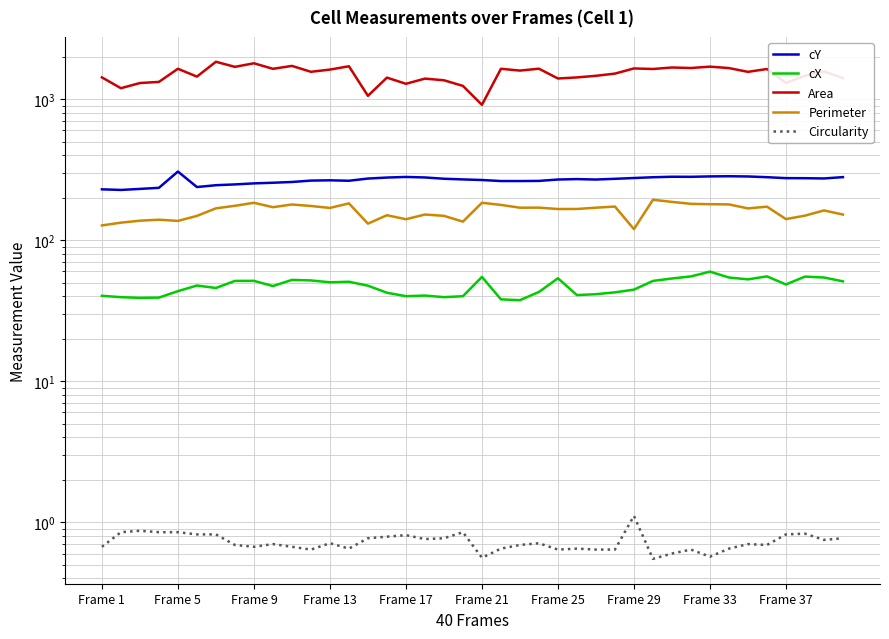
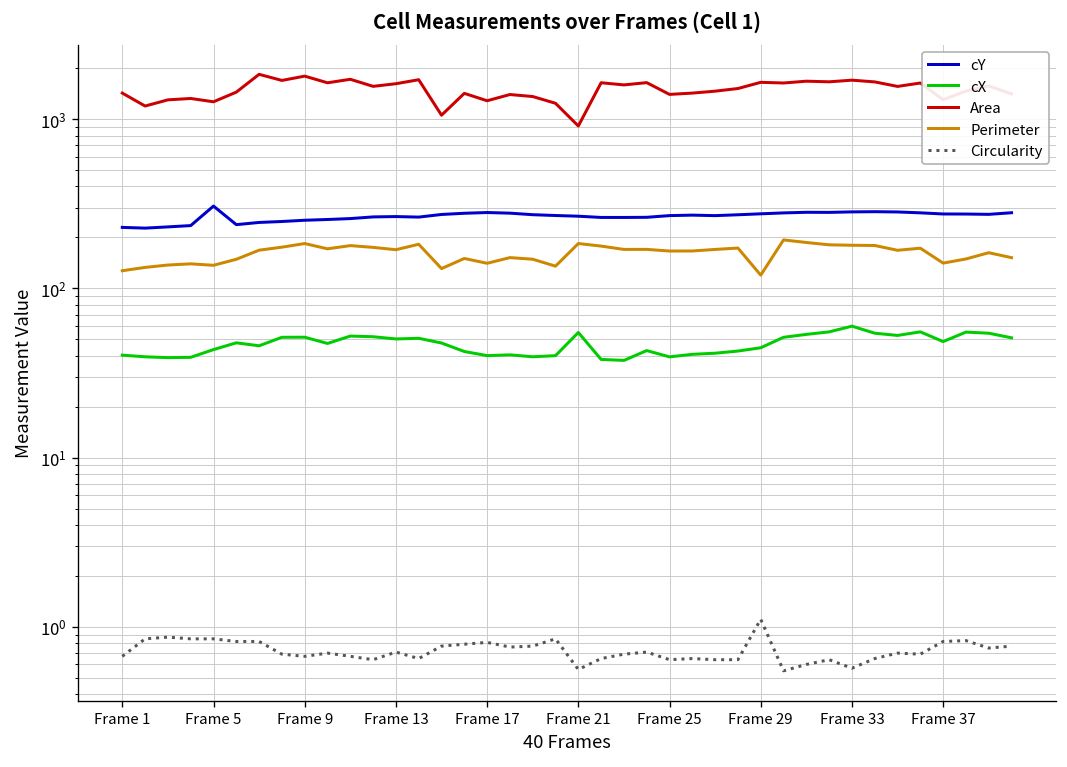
  {
    "cY": {
      "Frame 1": 230,
      "Frame 5": 310,
      "Frame 9": 250,
      "Frame 13": 270,
      "Frame 17": 280,
      "Frame 21": 270,
      "Frame 25": 270,
      "Frame 29": 280,
      "Frame 33": 280,
      "Frame 37": 280
    },
    "cX": {
      "Frame 1": 40,
      "Frame 5": 43,
      "Frame 9": 51,
      "Frame 13": 50,
      "Frame 17": 40,
      "Frame 21": 55,
-     "Frame 25": 54,
+     "Frame 25": 39,
      "Frame 29": 45,
      "Frame 33": 60,
      "Frame 37": 49
    },
    "Area": {
      "Frame 1": 1400,
-     "Frame 5": 1600,
+     "Frame 5": 1300,
      "Frame 9": 1800,
      "Frame 13": 1600,
      "Frame 17": 1300,
      "Frame 21": 900,
      "Frame 25": 1400,
      "Frame 29": 1700,
      "Frame 33": 1700
    },
    "Perimeter": {
      "Frame 1": 130,
      "Frame 5": 140,
      "Frame 9": 180,
      "Frame 13": 170,
      "Frame 17": 140,
      "Frame 21": 180,
      "Frame 25": 170,
      "Frame 29": 120,
      "Frame 33": 180,
      "Frame 37": 140
    },
    "Circularity": {
      "Frame 1": 0.7,
      "Frame 5": 0.9,
      "Frame 9": 0.7,
      "Frame 13": 0.7,
      "Frame 17": 0.8,
      "Frame 21": 0.56,
      "Frame 25": 0.6,
      "Frame 29": 1.1,
      "Frame 33": 0.57,
      "Frame 37": 0.8
    }
  }
